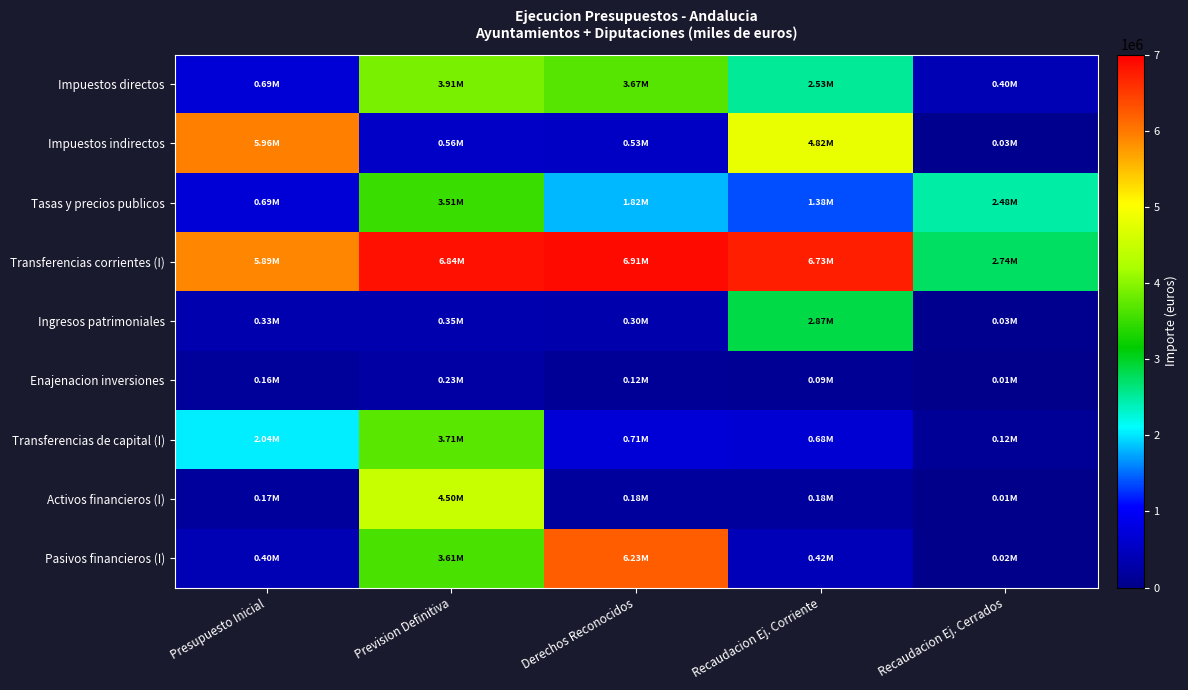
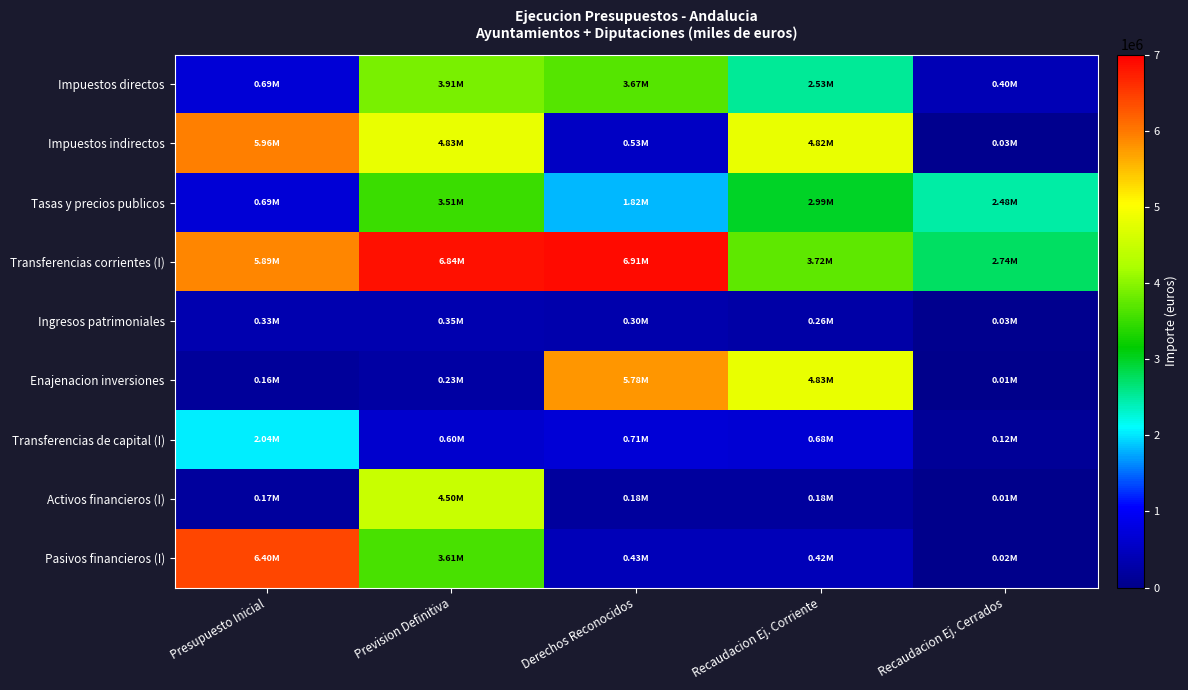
  {
    "Impuestos directos": {
      "Presupuesto Inicial": "0.69M",
      "Prevision Definitiva": "3.91M",
      "Derechos Reconocidos": "3.67M",
      "Recaudacion Ej. Corriente": "2.53M",
      "Recaudacion Ej. Cerrados": "0.40M"
    },
    "Impuestos indirectos": {
      "Presupuesto Inicial": "5.96M",
-     "Prevision Definitiva": "0.56M",
+     "Prevision Definitiva": "4.83M",
      "Derechos Reconocidos": "0.53M",
      "Recaudacion Ej. Corriente": "4.82M",
      "Recaudacion Ej. Cerrados": "0.03M"
    },
    "Tasas y precios publicos": {
      "Presupuesto Inicial": "0.69M",
      "Prevision Definitiva": "3.51M",
      "Derechos Reconocidos": "1.82M",
-     "Recaudacion Ej. Corriente": "1.38M",
+     "Recaudacion Ej. Corriente": "2.99M",
      "Recaudacion Ej. Cerrados": "2.48M"
    },
    "Transferencias corrientes (I)": {
      "Presupuesto Inicial": "5.89M",
      "Prevision Definitiva": "6.84M",
      "Derechos Reconocidos": "6.91M",
-     "Recaudacion Ej. Corriente": "6.73M",
+     "Recaudacion Ej. Corriente": "3.72M",
      "Recaudacion Ej. Cerrados": "2.74M"
    },
    "Ingresos patrimoniales": {
      "Presupuesto Inicial": "0.33M",
      "Prevision Definitiva": "0.35M",
      "Derechos Reconocidos": "0.30M",
-     "Recaudacion Ej. Corriente": "2.87M",
+     "Recaudacion Ej. Corriente": "0.26M",
      "Recaudacion Ej. Cerrados": "0.03M"
    },
    "Enajenacion inversiones": {
      "Presupuesto Inicial": "0.16M",
      "Prevision Definitiva": "0.23M",
-     "Derechos Reconocidos": "0.12M",
-     "Recaudacion Ej. Corriente": "0.09M",
+     "Derechos Reconocidos": "5.78M",
+     "Recaudacion Ej. Corriente": "4.83M",
      "Recaudacion Ej. Cerrados": "0.01M"
    },
    "Transferencias de capital (I)": {
      "Presupuesto Inicial": "2.04M",
-     "Prevision Definitiva": "3.71M",
+     "Prevision Definitiva": "0.60M",
      "Derechos Reconocidos": "0.71M",
      "Recaudacion Ej. Corriente": "0.68M",
      "Recaudacion Ej. Cerrados": "0.12M"
    },
    "Activos financieros (I)": {
      "Presupuesto Inicial": "0.17M",
      "Prevision Definitiva": "4.50M",
      "Derechos Reconocidos": "0.18M",
      "Recaudacion Ej. Corriente": "0.18M",
      "Recaudacion Ej. Cerrados": "0.01M"
    },
    "Pasivos financieros (I)": {
-     "Presupuesto Inicial": "0.40M",
+     "Presupuesto Inicial": "6.40M",
      "Prevision Definitiva": "3.61M",
-     "Derechos Reconocidos": "6.23M",
+     "Derechos Reconocidos": "0.43M",
      "Recaudacion Ej. Corriente": "0.42M",
      "Recaudacion Ej. Cerrados": "0.02M"
    }
  }
